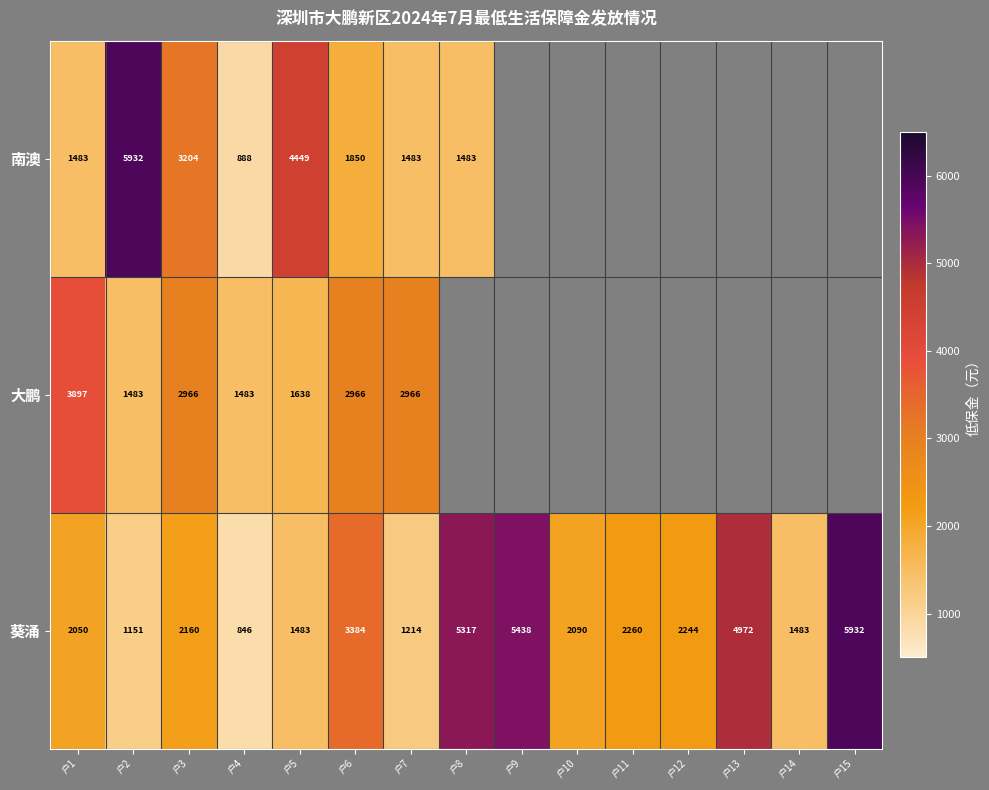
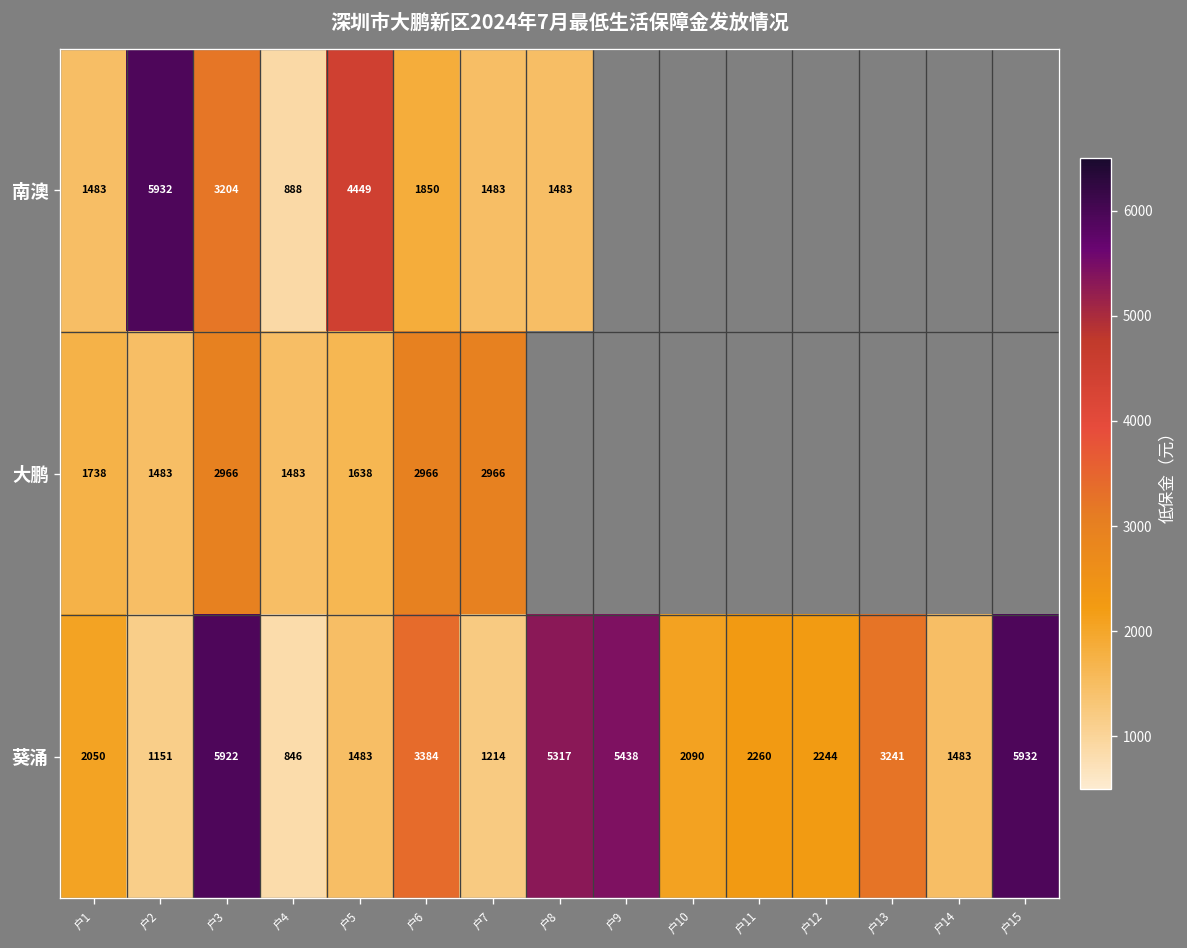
  {
    "南澳": {
      "户1": 1483,
      "户2": 5932,
      "户3": 3204,
      "户4": 888,
      "户5": 4449,
      "户6": 1850,
      "户7": 1483,
      "户8": 1483
    },
    "大鹏": {
-     "户1": 3897,
+     "户1": 1738,
      "户2": 1483,
      "户3": 2966,
      "户4": 1483,
      "户5": 1638,
      "户6": 2966,
      "户7": 2966
    },
    "葵涌": {
      "户1": 2050,
      "户2": 1151,
-     "户3": 2160,
+     "户3": 5922,
      "户4": 846,
      "户5": 1483,
      "户6": 3384,
      "户7": 1214,
      "户8": 5317,
      "户9": 5438,
      "户10": 2090,
      "户11": 2260,
      "户12": 2244,
-     "户13": 4972,
+     "户13": 3241,
      "户14": 1483,
      "户15": 5932
    }
  }
